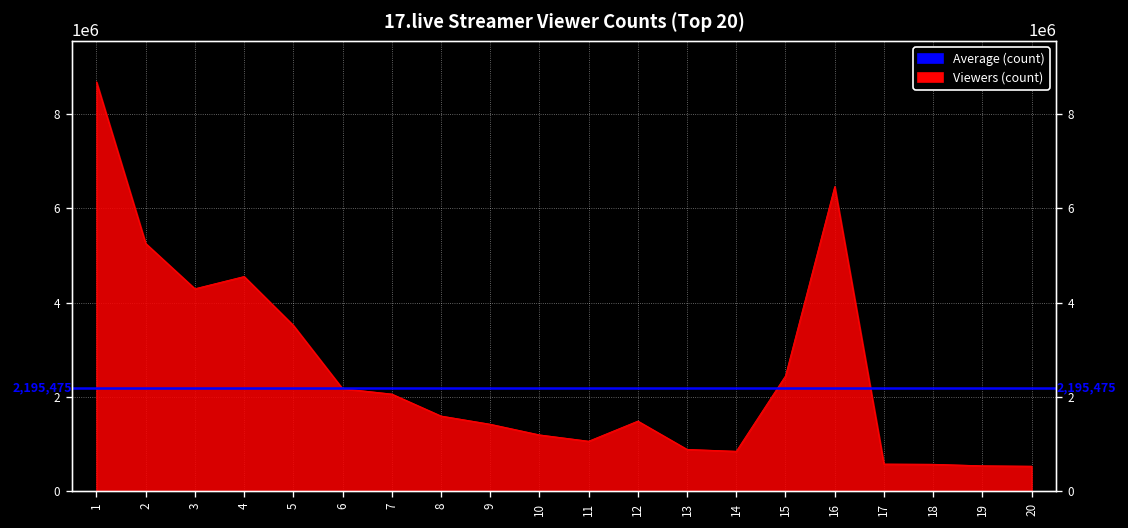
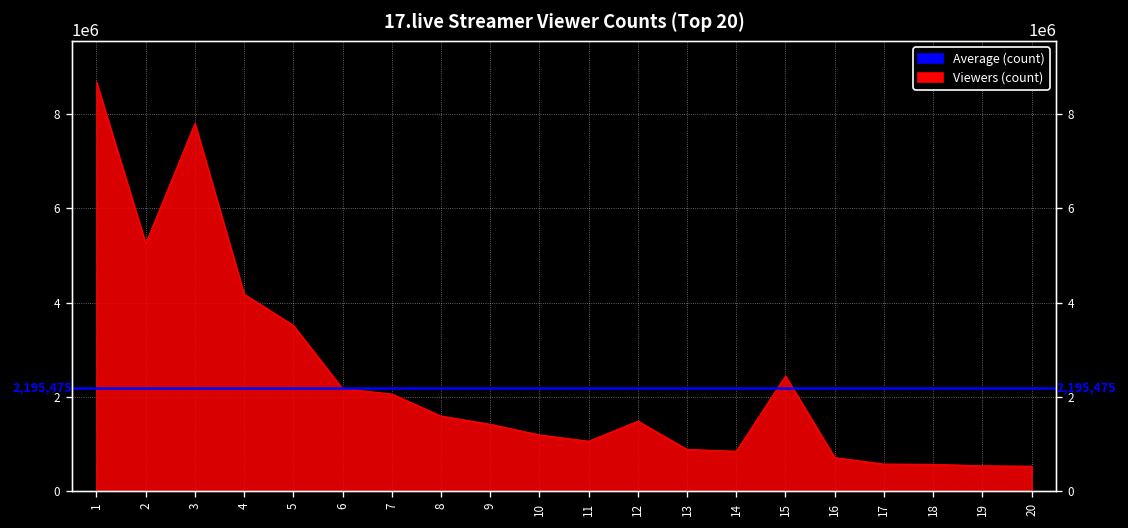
  {
    "1": 8700000,
    "2": 5300000,
-   "3": 4300000,
-   "4": 4600000,
+   "3": 7800000,
+   "4": 4200000,
    "5": 3500000,
    "6": 2200000,
    "7": 2100000,
    "8": 1600000,
    "9": 1400000,
    "10": 1200000,
    "11": 1100000,
    "12": 1500000,
    "13": 900000,
    "14": 800000,
    "15": 2400000,
-   "16": 6500000,
+   "16": 700000,
    "17": 600000,
    "18": 600000,
    "19": 500000,
    "20": 500000
  }
